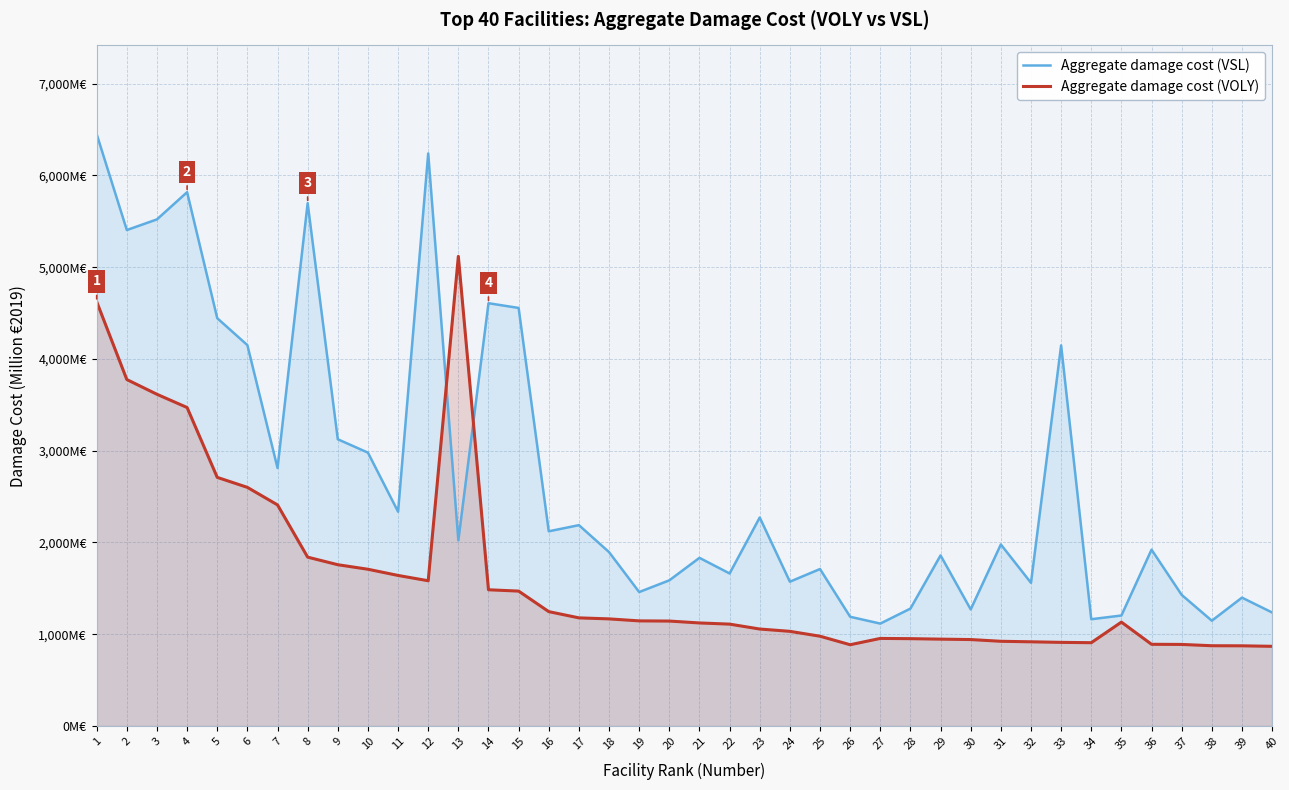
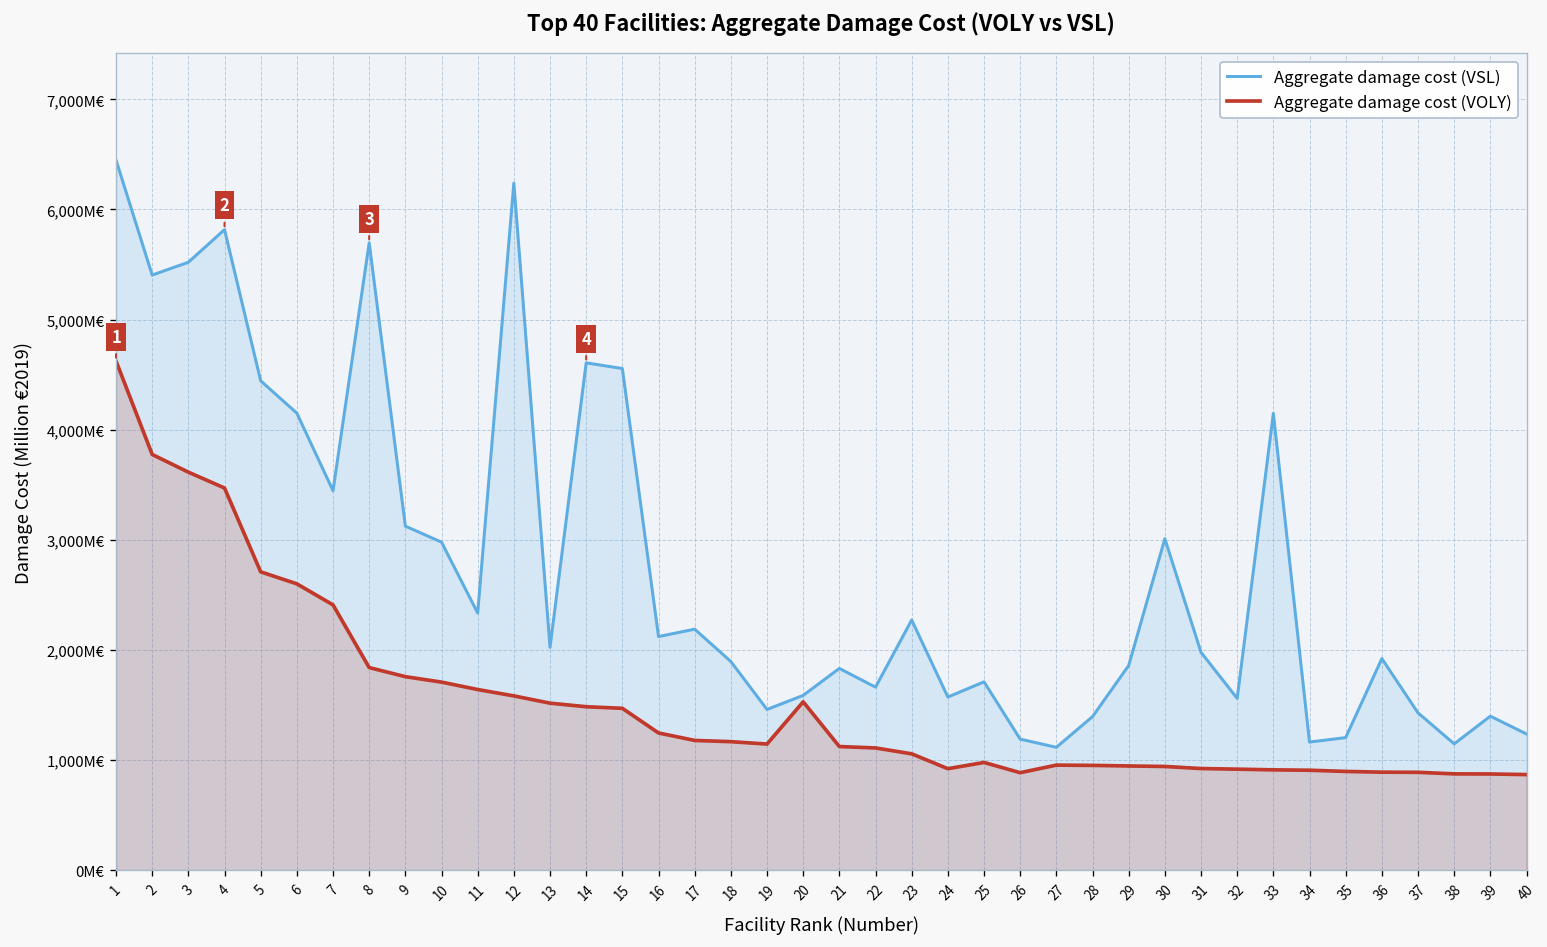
  {
    "Aggregate damage cost (VSL)": {
      "1": "6,400M€",
      "2": "5,400M€",
      "3": "5,500M€",
      "5": "4,400M€",
      "6": "4,200M€",
-     "7": "2,800M€",
+     "7": "3,400M€",
      "9": "3,100M€",
      "10": "3,000M€",
      "11": "2,300M€",
      "12": "6,200M€",
      "13": "2,000M€",
      "15": "4,600M€",
      "16": "2,100M€",
      "17": "2,200M€",
      "18": "1,900M€",
      "19": "1,500M€",
      "20": "1,600M€",
      "21": "1,800M€",
      "22": "1,700M€",
      "23": "2,300M€",
      "24": "1,600M€",
      "25": "1,700M€",
      "26": "1,200M€",
      "27": "1,100M€",
-     "28": "1,300M€",
+     "28": "1,400M€",
      "29": "1,900M€",
-     "30": "1,300M€",
+     "30": "3,000M€",
      "31": "2,000M€",
      "32": "1,600M€",
      "33": "4,100M€",
      "34": "1,200M€",
      "35": "1,200M€",
      "36": "1,900M€",
      "37": "1,400M€",
      "38": "1,100M€",
      "39": "1,400M€",
      "40": "1,200M€"
    },
    "Aggregate damage cost (VOLY)": {
      "2": "3,800M€",
      "3": "3,600M€",
      "4": "3,500M€",
      "5": "2,700M€",
      "6": "2,600M€",
      "7": "2,400M€",
      "8": "1,800M€",
      "9": "1,800M€",
      "10": "1,700M€",
      "11": "1,600M€",
      "12": "1,600M€",
-     "13": "5,100M€",
+     "13": "1,500M€",
      "14": "1,500M€",
      "15": "1,500M€",
      "16": "1,200M€",
      "17": "1,200M€",
      "18": "1,200M€",
      "19": "1,100M€",
-     "20": "1,100M€",
+     "20": "1,500M€",
      "21": "1,100M€",
      "22": "1,100M€",
      "23": "1,100M€",
-     "24": "1,000M€",
+     "24": "900M€",
      "25": "1,000M€",
      "26": "900M€",
      "27": "1,000M€",
      "28": "1,000M€",
      "29": "900M€",
      "30": "900M€",
      "31": "900M€",
      "32": "900M€",
      "33": "900M€",
      "34": "900M€",
-     "35": "1,100M€",
+     "35": "900M€",
      "36": "900M€",
      "37": "900M€",
      "38": "900M€",
      "39": "900M€",
      "40": "900M€"
    }
  }
